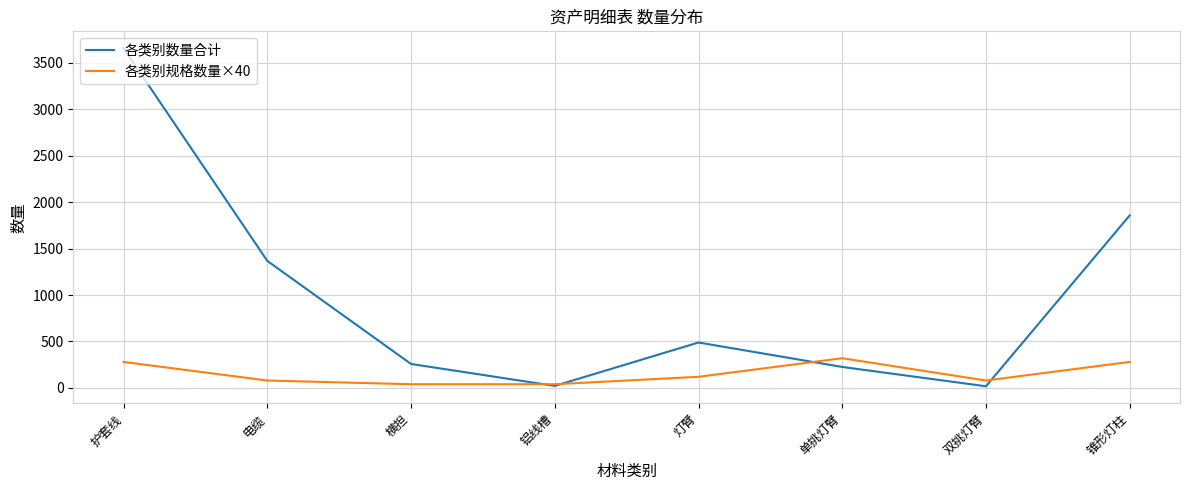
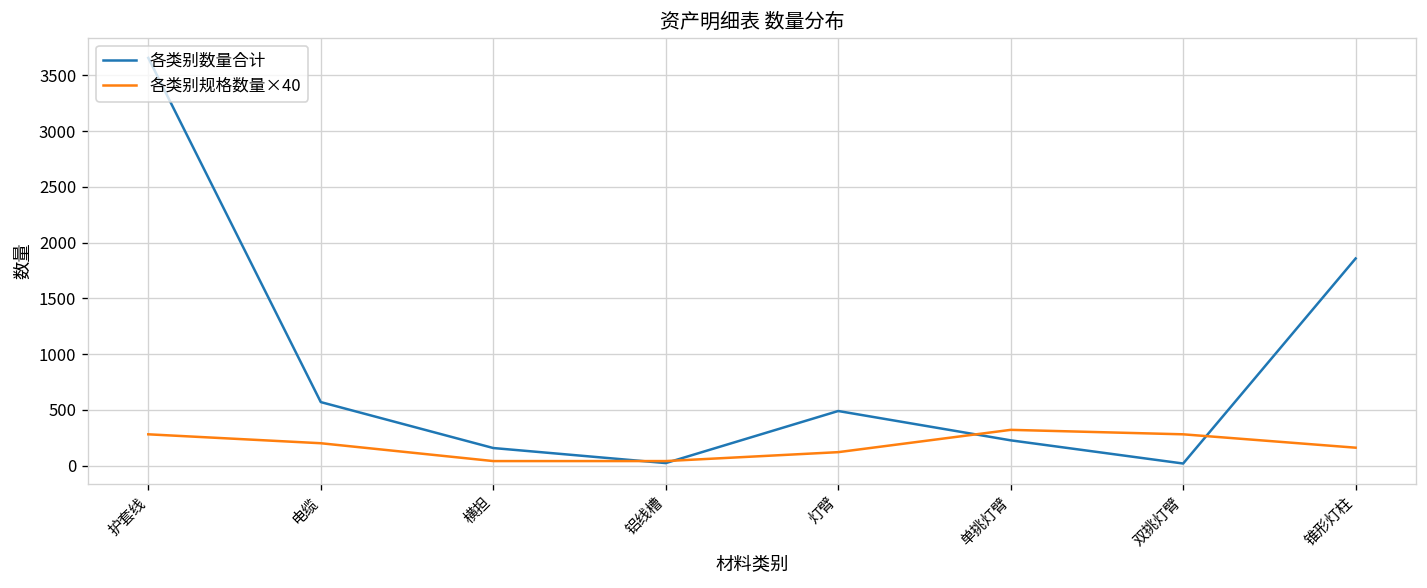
  {
    "各类别数量合计": {
-     "电缆": 1400,
-     "横担": 300,
+     "电缆": 600,
+     "横担": 200,
      "灯臂": 500,
      "单挑灯臂": 200,
      "双挑灯臂": 0,
      "锥形灯柱": 1900
    },
    "各类别规格数量×40": {
      "护套线": 300,
-     "电缆": 100,
+     "电缆": 200,
      "横担": 0,
      "灯臂": 100,
      "单挑灯臂": 300,
-     "双挑灯臂": 100,
-     "锥形灯柱": 300
+     "双挑灯臂": 300,
+     "锥形灯柱": 200
    }
  }
